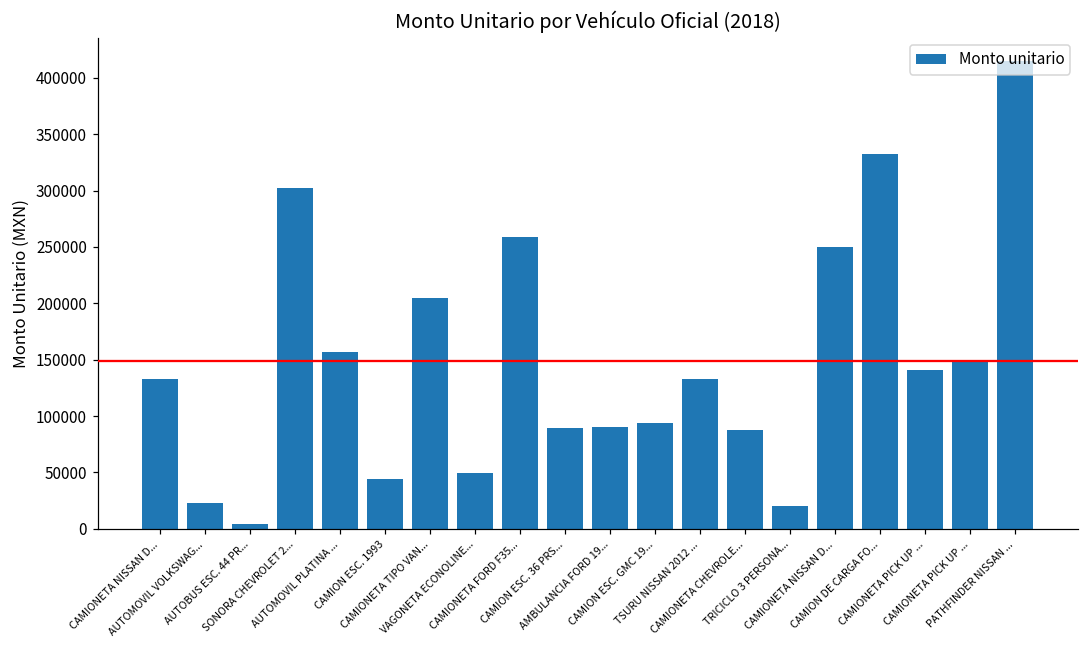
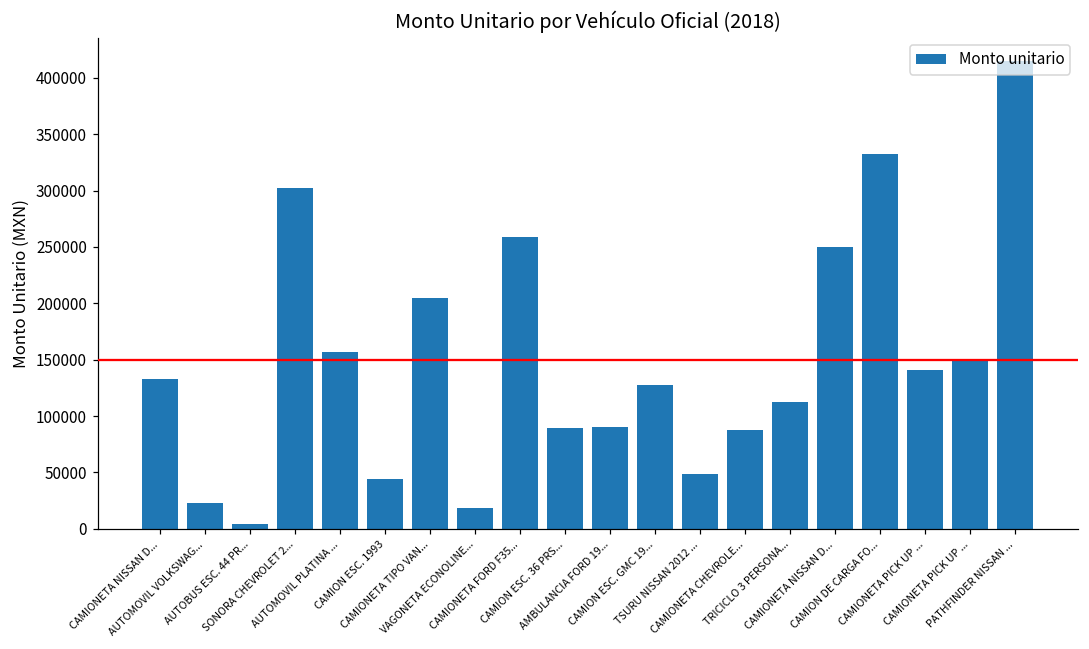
  {
    "AUTOMOVIL VOLKSWAG...": 23000,
    "AUTOBUS ESC. 44 PR...": 4000,
    "SONORA CHEVROLET 2...": 303000,
    "AUTOMOVIL PLATINA ...": 157000,
    "CAMION ESC. 1993": 44000,
    "CAMIONETA TIPO VAN...": 204000,
-   "VAGONETA ECONOLINE...": 50000,
+   "VAGONETA ECONOLINE...": 18000,
    "CAMIONETA FORD F35...": 259000,
    "CAMION ESC. 36 PRS...": 89000,
    "AMBULANCIA FORD 19...": 90000,
-   "CAMION ESC. GMC 19...": 94000,
-   "TSURU NISSAN 2012 ...": 133000,
+   "CAMION ESC. GMC 19...": 127000,
+   "TSURU NISSAN 2012 ...": 48000,
    "CAMIONETA CHEVROLE...": 88000,
-   "TRICICLO 3 PERSONA...": 20000,
+   "TRICICLO 3 PERSONA...": 112000,
    "CAMION DE CARGA FO...": 332000
  }
